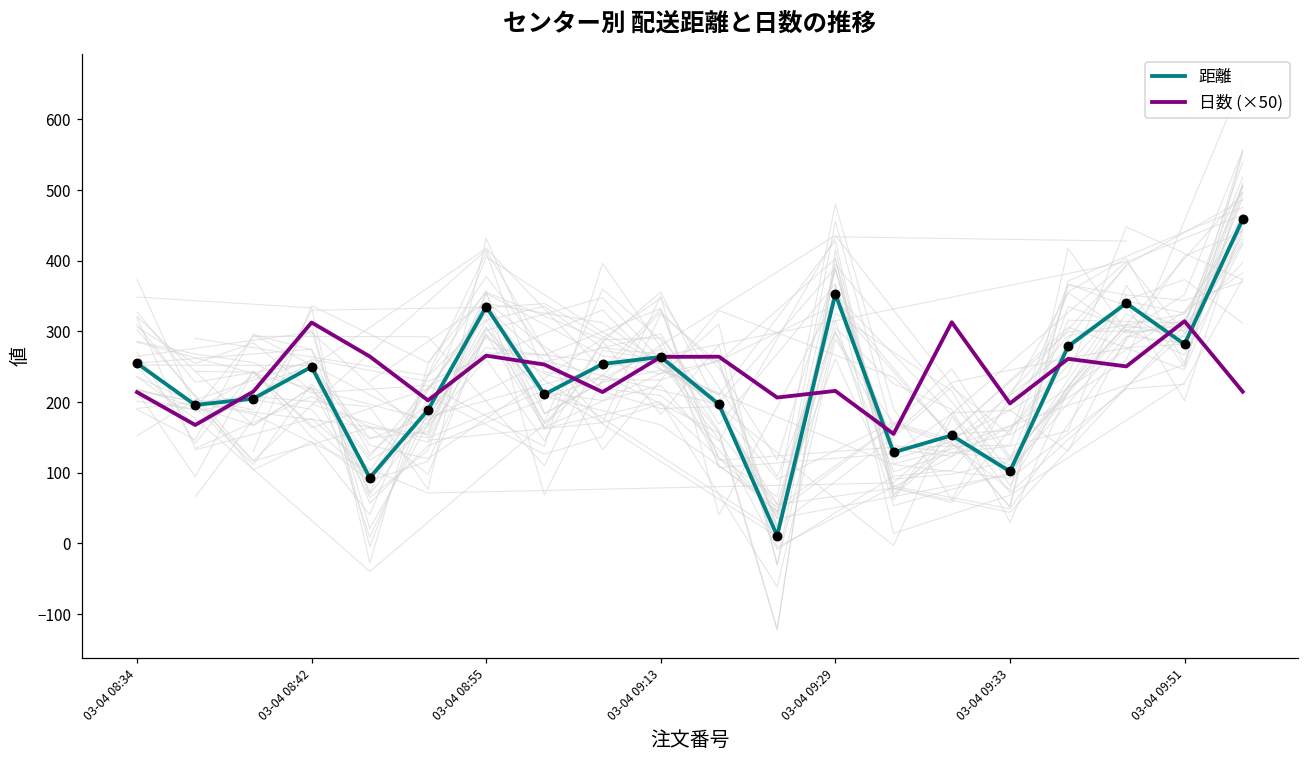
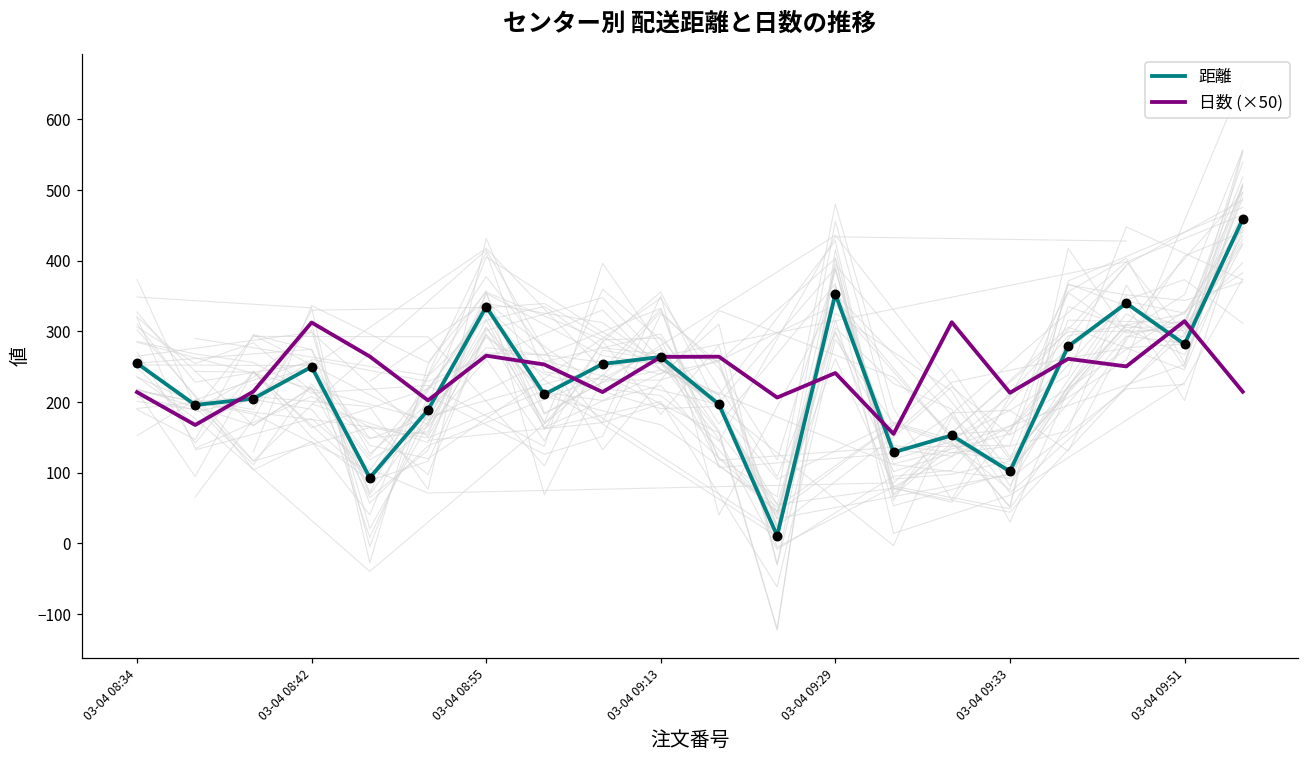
  {
    "日数 (×50)": {
-     "03-04 09:29": 220,
-     "03-04 09:33": 200
+     "03-04 09:29": 240,
+     "03-04 09:33": 210
    }
  }
